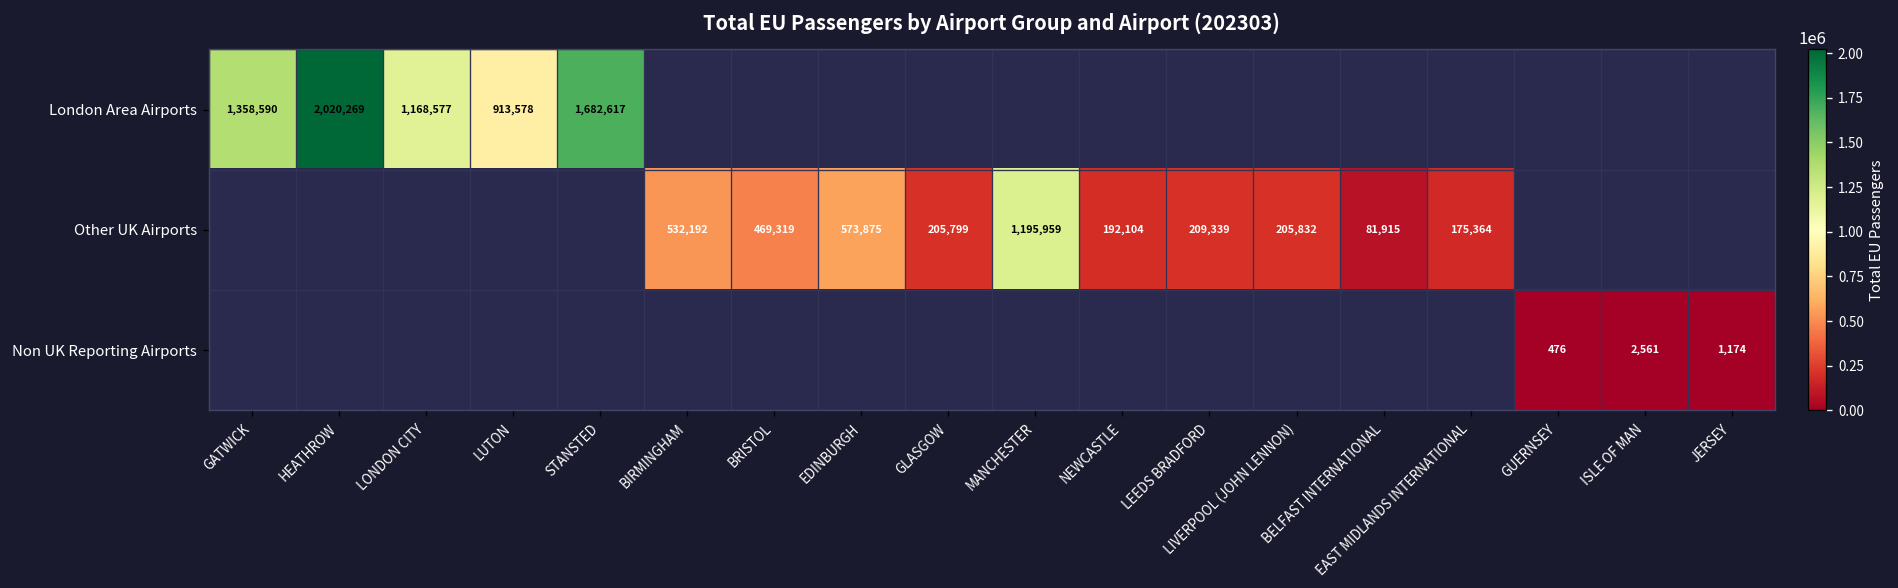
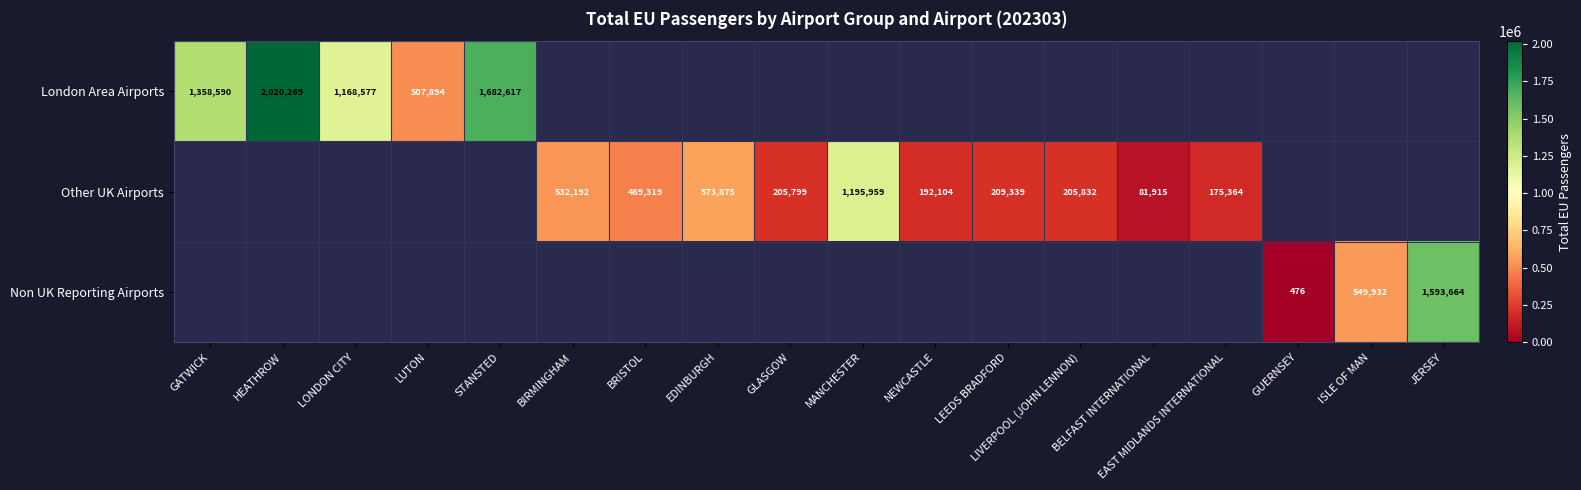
  {
    "London Area Airports": {
      "GATWICK": "1,358,590",
      "HEATHROW": "2,020,269",
      "LONDON CITY": "1,168,577",
-     "LUTON": "913,578",
+     "LUTON": "507,894",
      "STANSTED": "1,682,617"
    },
    "Other UK Airports": {
      "BIRMINGHAM": "532,192",
      "BRISTOL": "469,319",
      "EDINBURGH": "573,875",
      "GLASGOW": "205,799",
      "MANCHESTER": "1,195,959",
      "NEWCASTLE": "192,104",
      "LEEDS BRADFORD": "209,339",
      "LIVERPOOL (JOHN LENNON)": "205,832",
      "BELFAST INTERNATIONAL": "81,915",
      "EAST MIDLANDS INTERNATIONAL": "175,364"
    },
    "Non UK Reporting Airports": {
      "GUERNSEY": "476",
-     "ISLE OF MAN": "2,561",
-     "JERSEY": "1,174"
+     "ISLE OF MAN": "549,932",
+     "JERSEY": "1,593,664"
    }
  }
